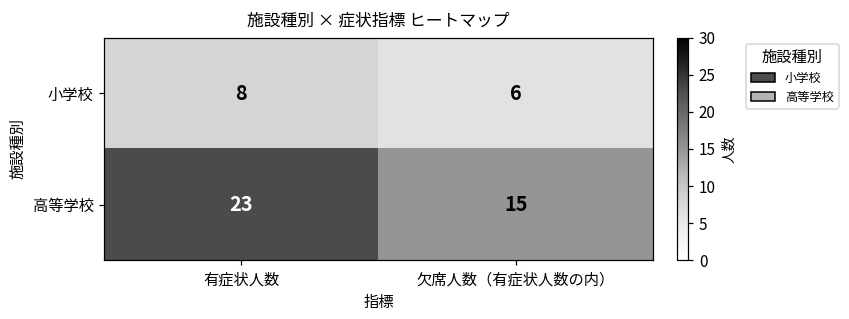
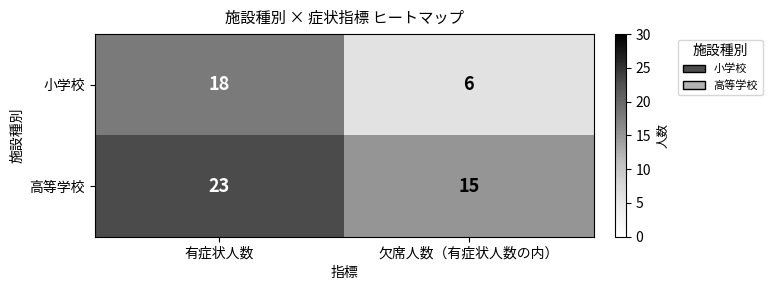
  {
    "小学校": {
-     "有症状人数": 8,
+     "有症状人数": 18,
      "欠席人数（有症状人数の内）": 6
    },
    "高等学校": {
      "有症状人数": 23,
      "欠席人数（有症状人数の内）": 15
    }
  }
